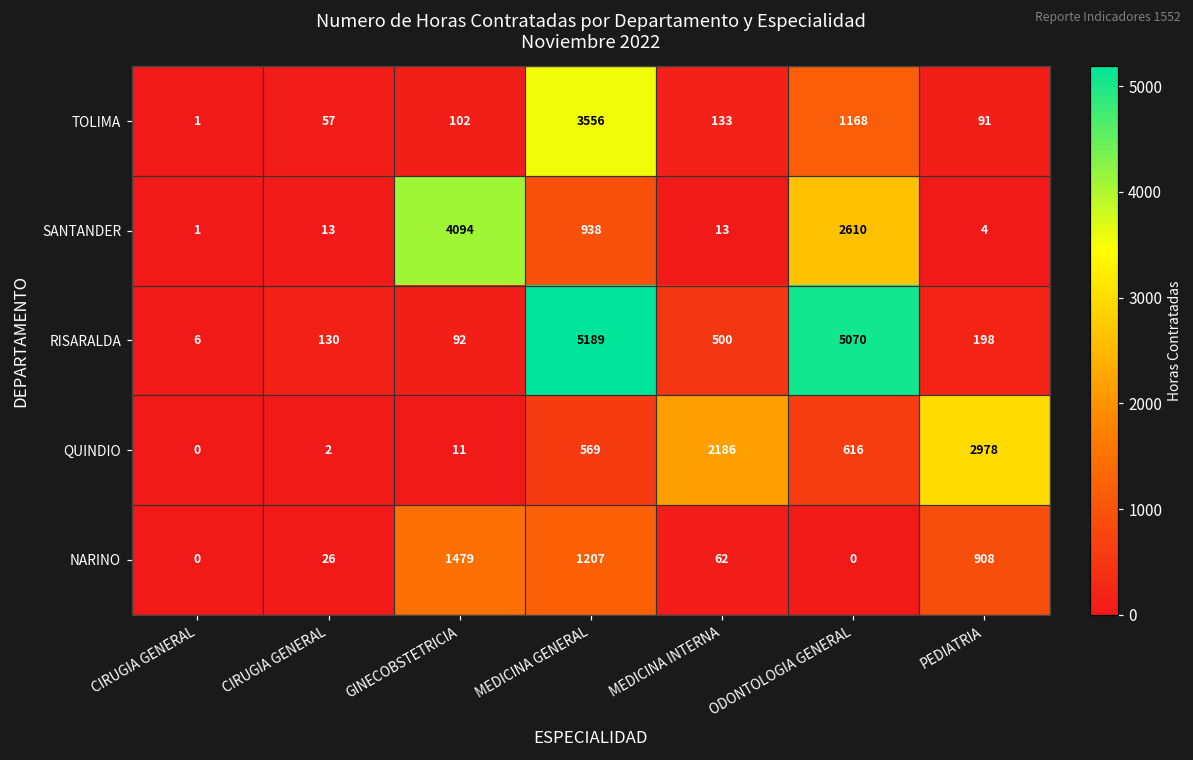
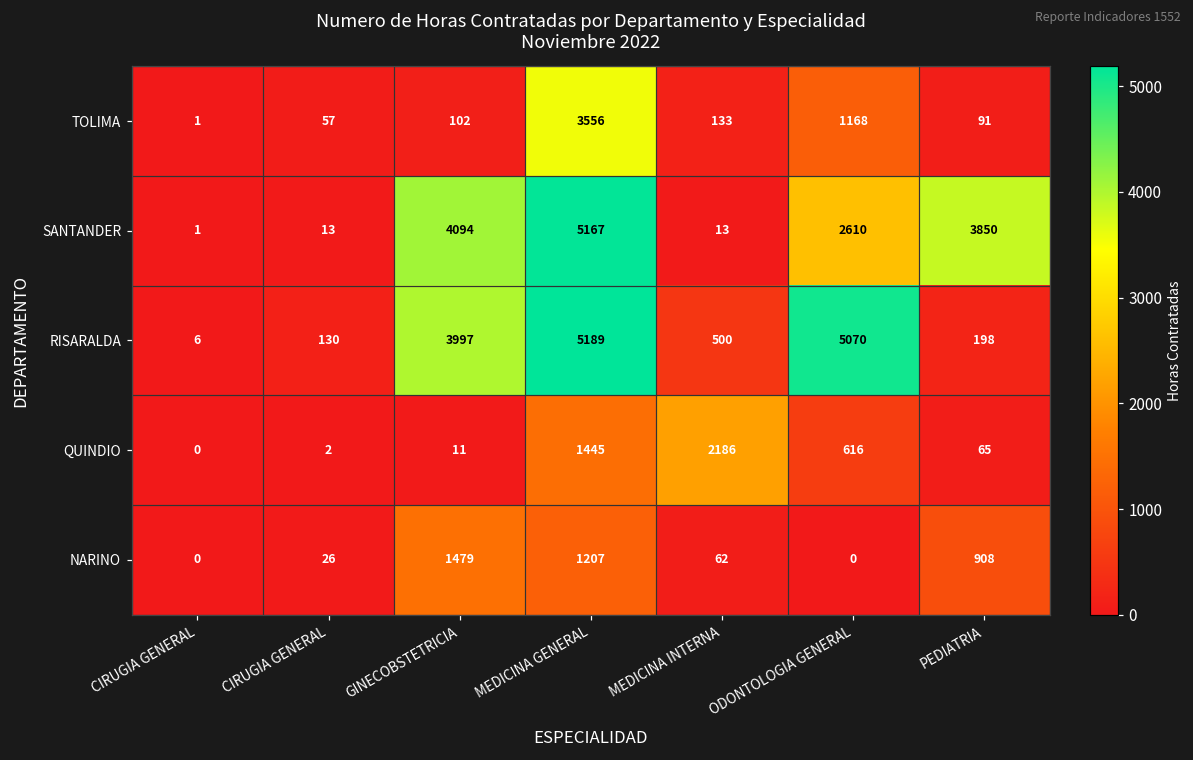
  {
    "TOLIMA": {
      "GINECOBSTETRICIA": 102,
      "MEDICINA GENERAL": 3556,
      "MEDICINA INTERNA": 133,
      "ODONTOLOGIA GENERAL": 1168,
      "PEDIATRIA": 91
    },
    "SANTANDER": {
      "GINECOBSTETRICIA": 4094,
-     "MEDICINA GENERAL": 938,
+     "MEDICINA GENERAL": 5167,
      "MEDICINA INTERNA": 13,
      "ODONTOLOGIA GENERAL": 2610,
-     "PEDIATRIA": 4
+     "PEDIATRIA": 3850
    },
    "RISARALDA": {
-     "GINECOBSTETRICIA": 92,
+     "GINECOBSTETRICIA": 3997,
      "MEDICINA GENERAL": 5189,
      "MEDICINA INTERNA": 500,
      "ODONTOLOGIA GENERAL": 5070,
      "PEDIATRIA": 198
    },
    "QUINDIO": {
      "GINECOBSTETRICIA": 11,
-     "MEDICINA GENERAL": 569,
+     "MEDICINA GENERAL": 1445,
      "MEDICINA INTERNA": 2186,
      "ODONTOLOGIA GENERAL": 616,
-     "PEDIATRIA": 2978
+     "PEDIATRIA": 65
    },
    "NARINO": {
      "GINECOBSTETRICIA": 1479,
      "MEDICINA GENERAL": 1207,
      "MEDICINA INTERNA": 62,
      "ODONTOLOGIA GENERAL": 0,
      "PEDIATRIA": 908
    }
  }
